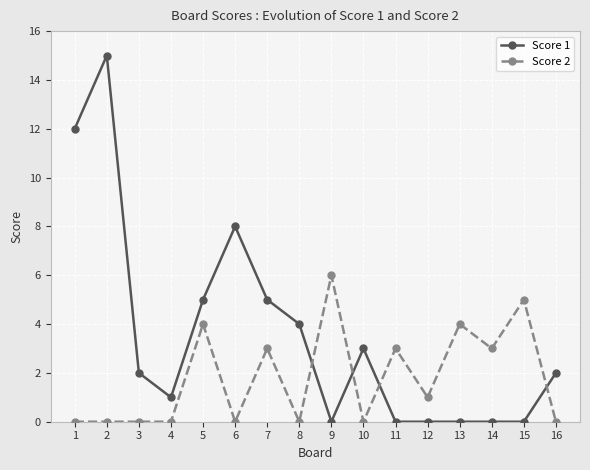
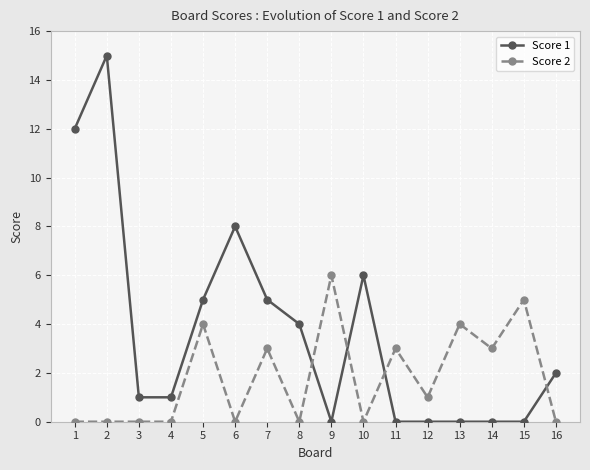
  {
    "Score 1": {
      "1": 12,
      "2": 15,
-     "3": 2,
+     "3": 1,
      "4": 1,
      "5": 5,
      "6": 8,
      "7": 5,
      "8": 4,
      "9": 0,
-     "10": 3,
+     "10": 6,
      "11": 0,
      "12": 0,
      "13": 0,
      "14": 0,
      "15": 0,
      "16": 2
    },
    "Score 2": {
      "1": 0,
      "2": 0,
      "3": 0,
      "4": 0,
      "5": 4,
      "6": 0,
      "7": 3,
      "8": 0,
      "9": 6,
      "10": 0,
      "11": 3,
      "12": 1,
      "13": 4,
      "14": 3,
      "15": 5,
      "16": 0
    }
  }
